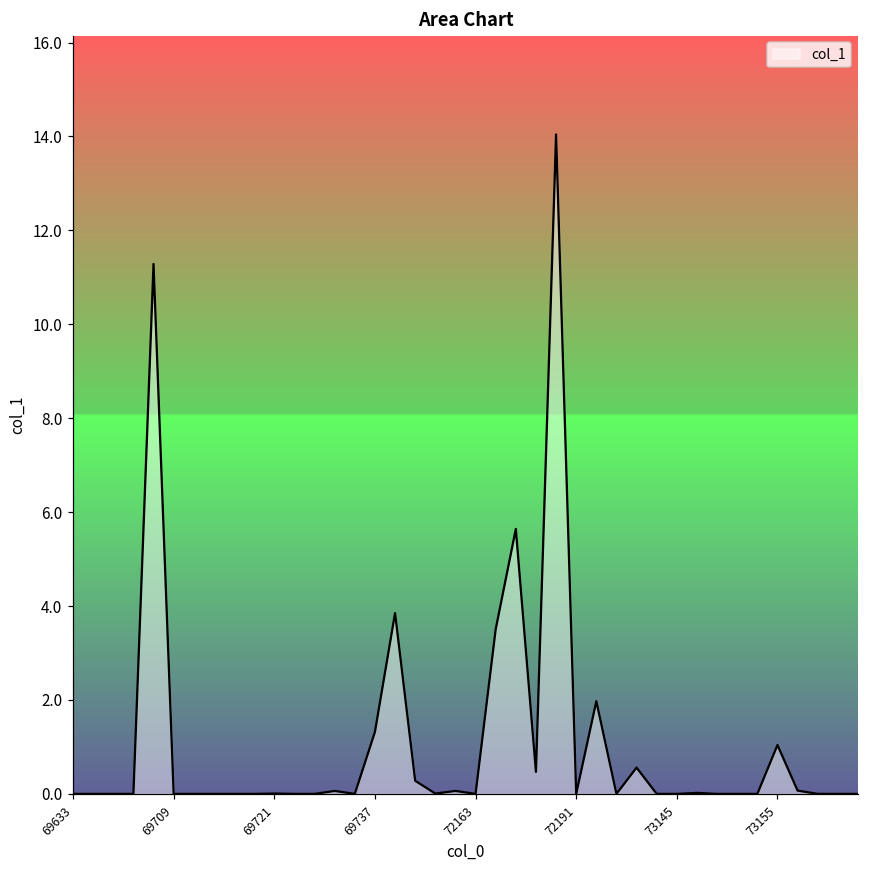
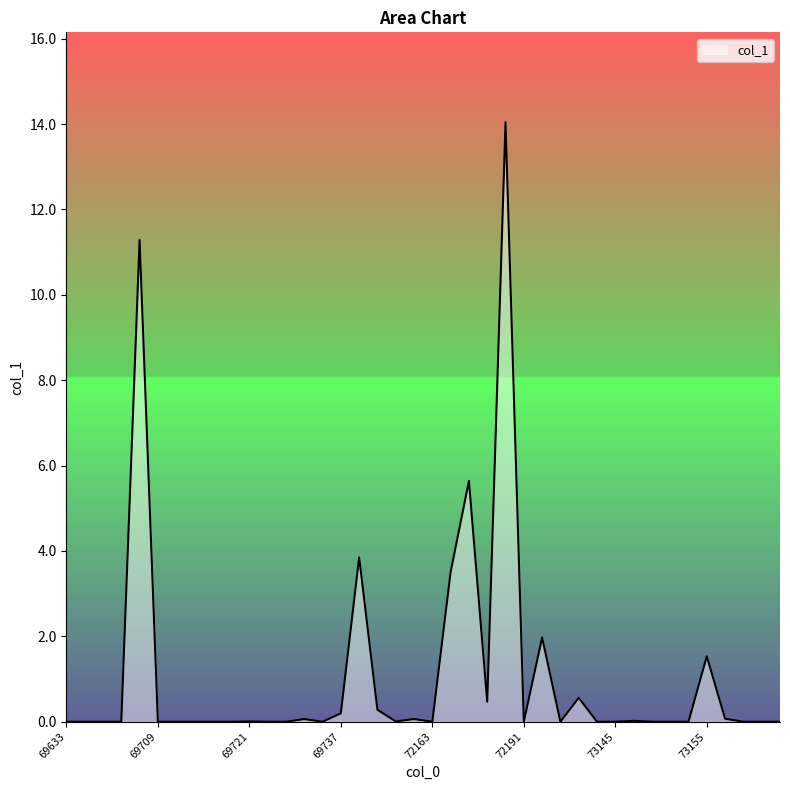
  {
    "69633": 0.0,
    "69709": 0.0,
    "69721": 0.0,
-   "69737": 1.3,
+   "69737": 0.2,
    "72163": 0.0,
    "72191": 0.0,
    "73145": 0.0,
-   "73155": 1.0
+   "73155": 1.5
  }
